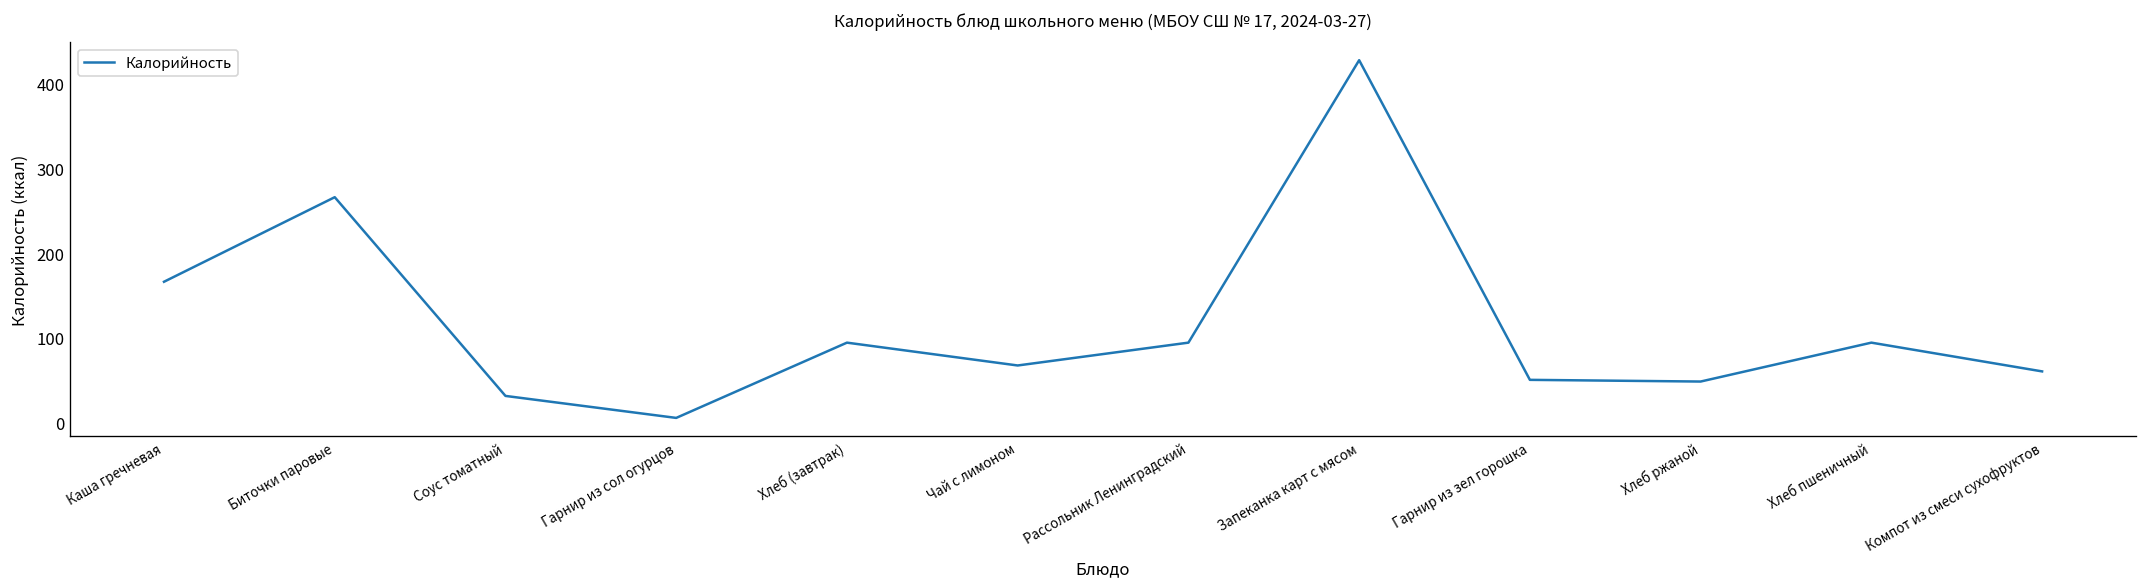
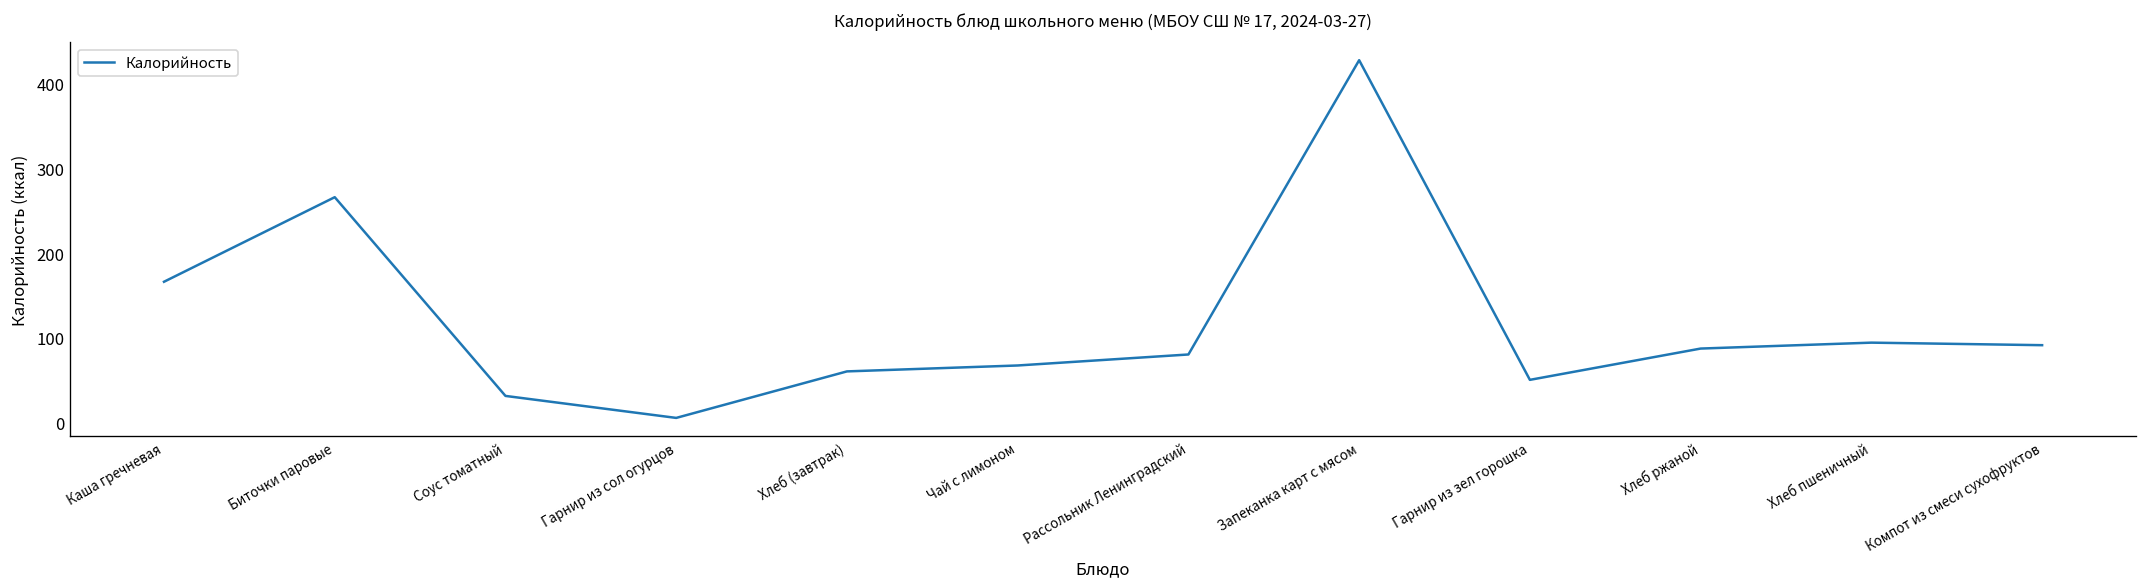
  {
    "Каша гречневая": 170,
    "Биточки паровые": 270,
    "Соус томатный": 30,
    "Гарнир из сол огурцов": 10,
-   "Хлеб (завтрак)": 90,
+   "Хлеб (завтрак)": 60,
    "Чай с лимоном": 70,
-   "Рассольник Ленинградский": 90,
+   "Рассольник Ленинградский": 80,
    "Запеканка карт с мясом": 430,
    "Гарнир из зел горошка": 50,
-   "Хлеб ржаной": 50,
+   "Хлеб ржаной": 90,
    "Хлеб пшеничный": 90,
-   "Компот из смеси сухофруктов": 60
+   "Компот из смеси сухофруктов": 90
  }
